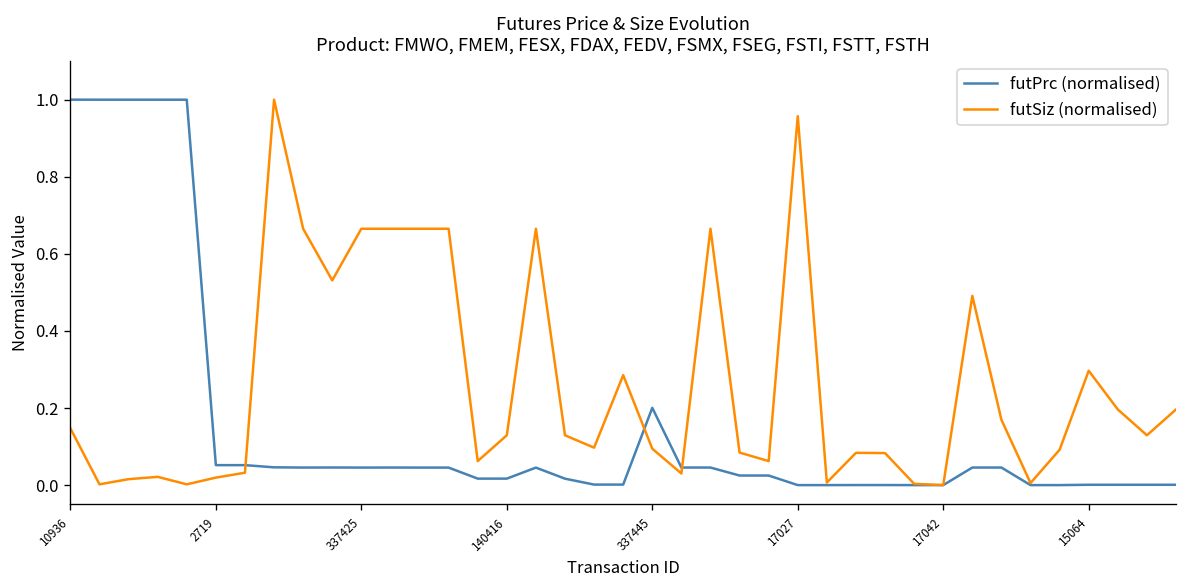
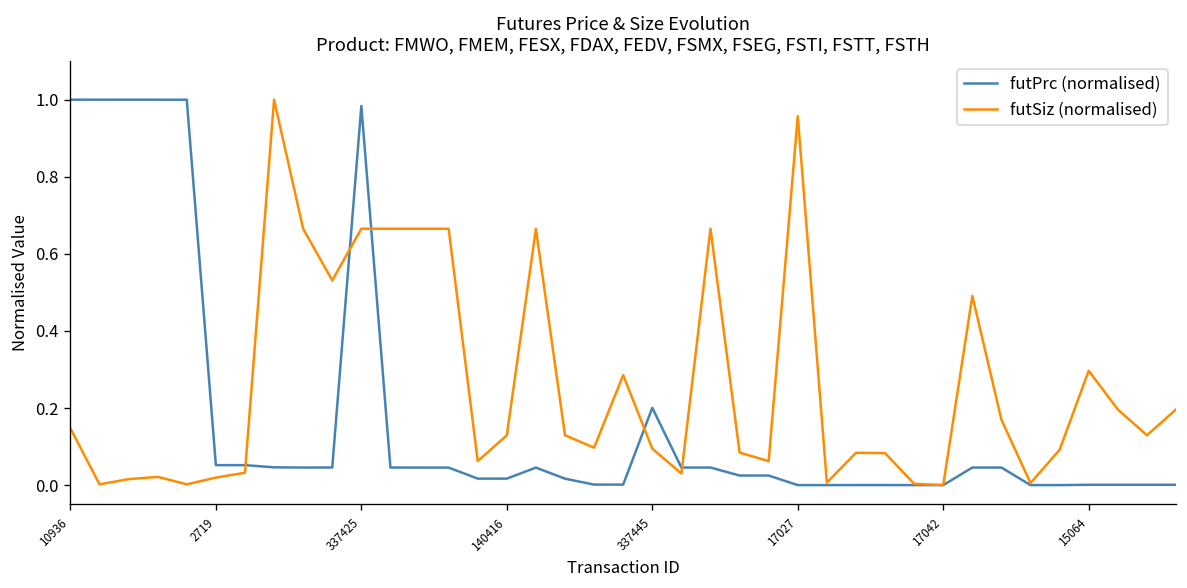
  {
    "futPrc (normalised)": {
      "10936": 1.00,
      "2719": 0.05,
-     "337425": 0.05,
+     "337425": 0.98,
      "140416": 0.02,
      "337445": 0.20,
      "17027": 0.00,
      "15064": 0.00
    },
    "futSiz (normalised)": {
      "10936": 0.15,
      "2719": 0.02,
      "337425": 0.67,
      "140416": 0.13,
      "337445": 0.09,
      "17027": 0.96,
      "15064": 0.30
    }
  }
